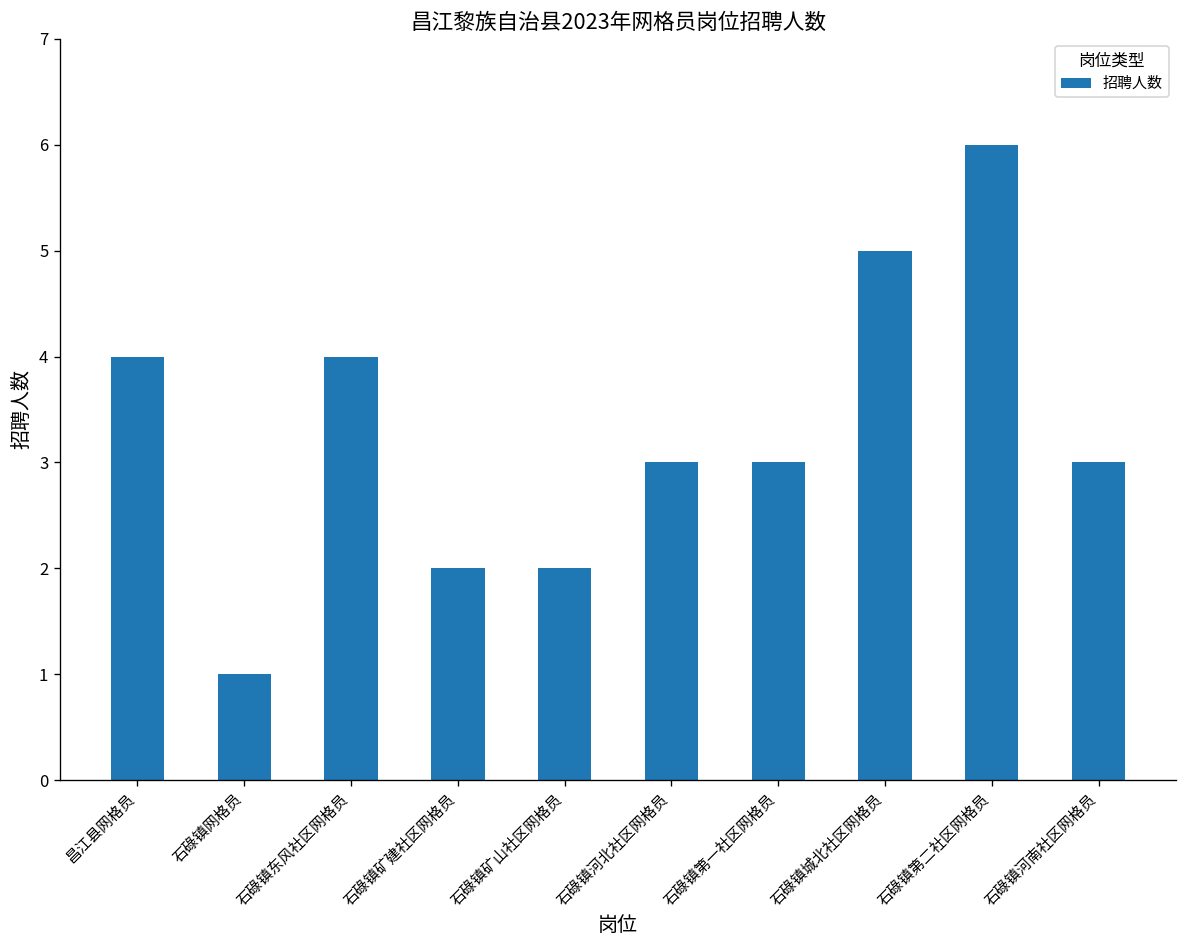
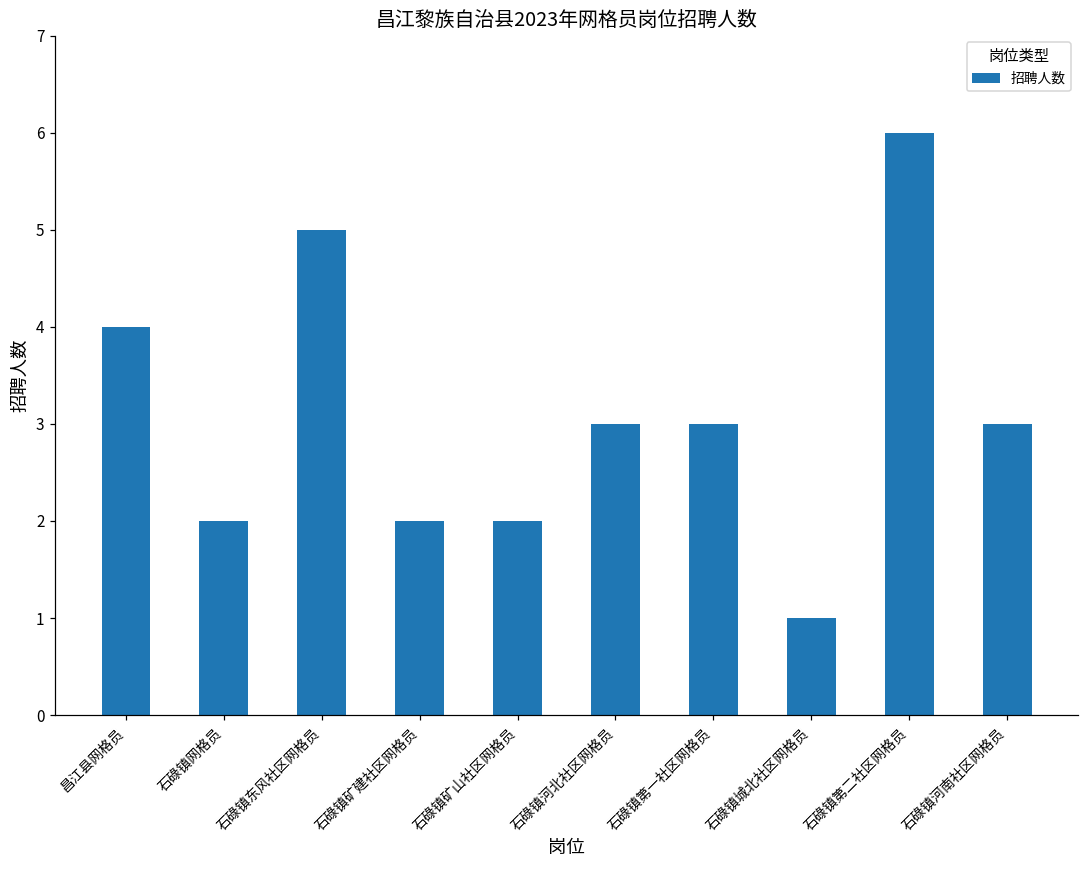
  {
    "昌江县网格员": 4,
-   "石碌镇网格员": 1,
-   "石碌镇东风社区网格员": 4,
+   "石碌镇网格员": 2,
+   "石碌镇东风社区网格员": 5,
    "石碌镇矿建社区网格员": 2,
    "石碌镇矿山社区网格员": 2,
    "石碌镇河北社区网格员": 3,
    "石碌镇第一社区网格员": 3,
-   "石碌镇城北社区网格员": 5,
+   "石碌镇城北社区网格员": 1,
    "石碌镇第二社区网格员": 6,
    "石碌镇河南社区网格员": 3
  }
